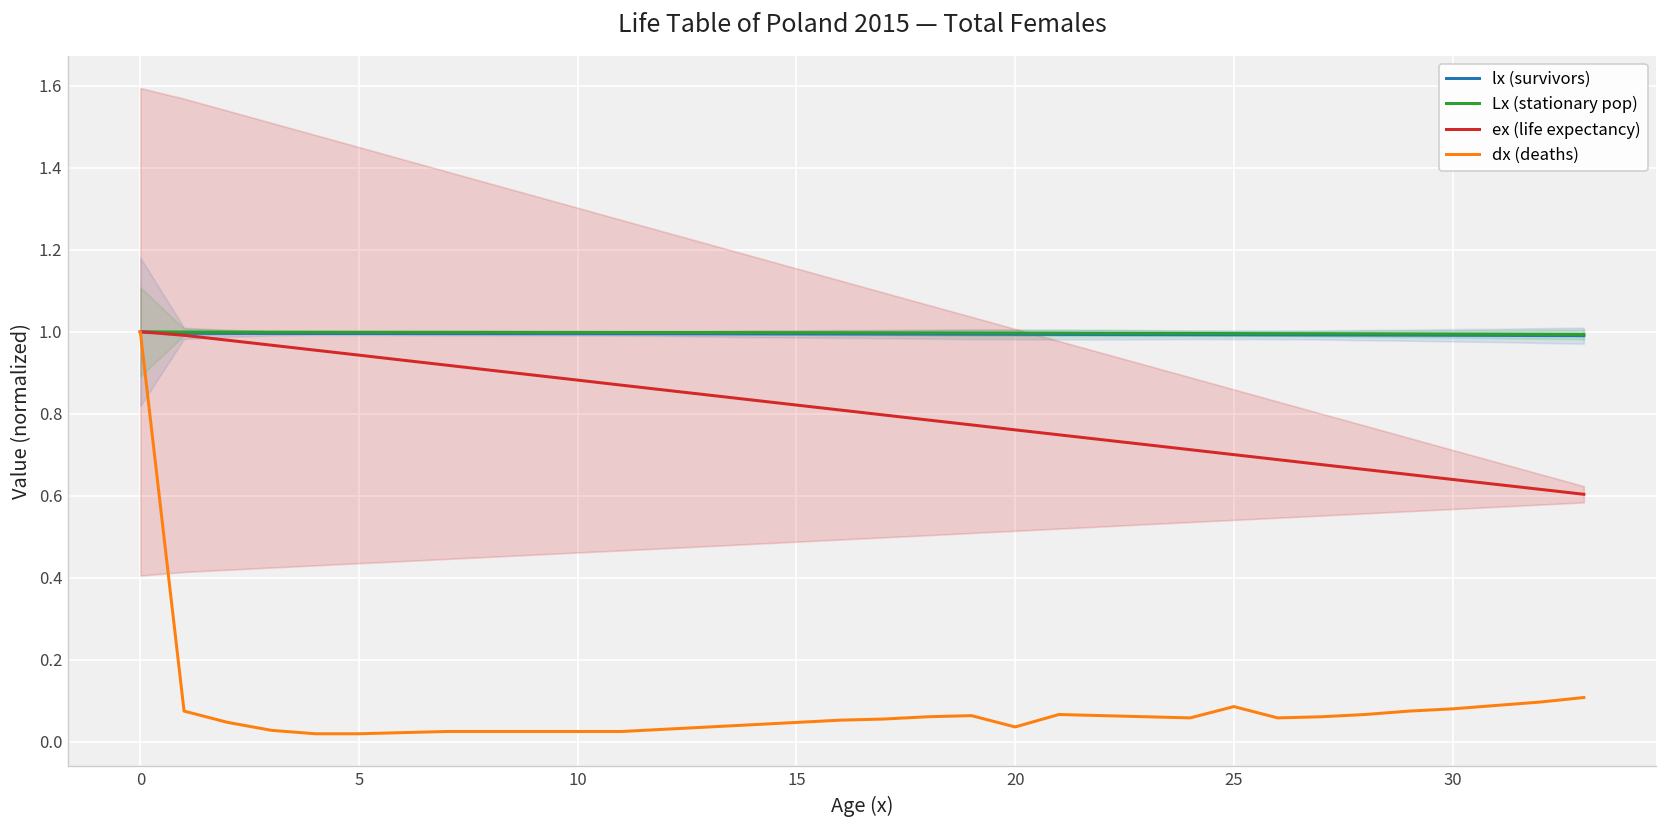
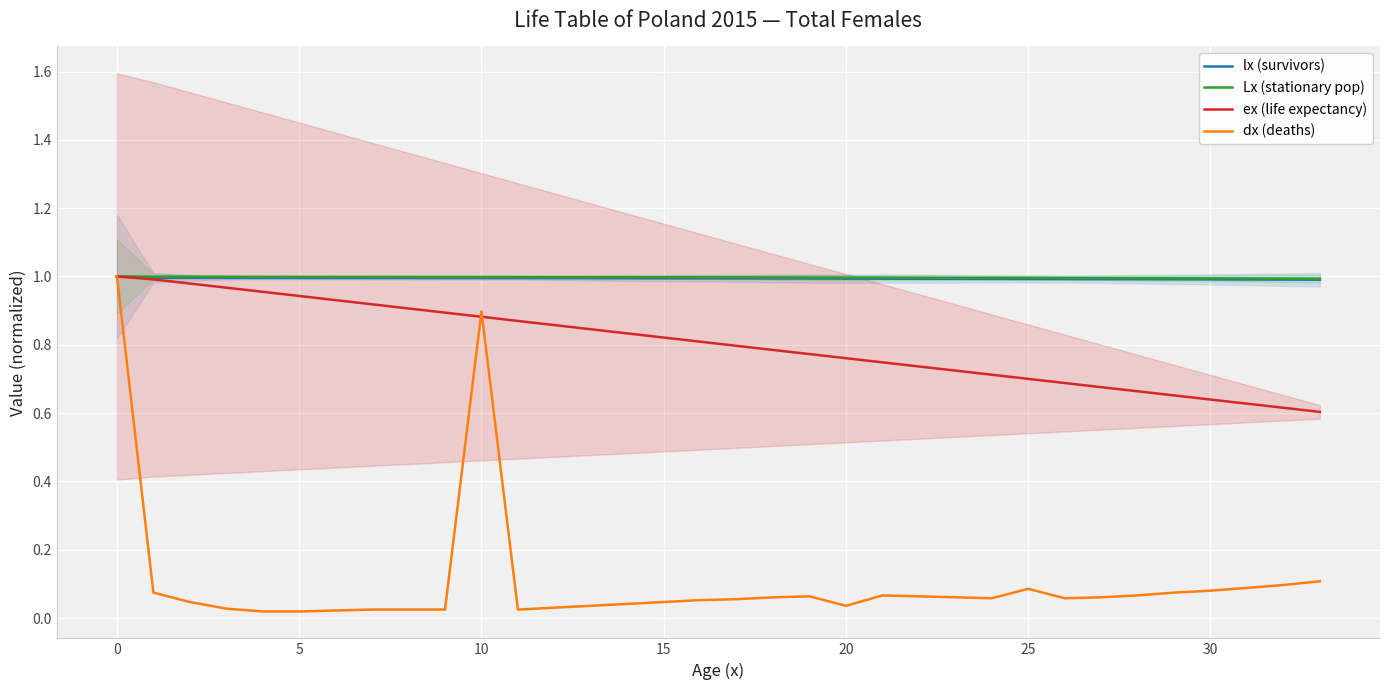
  {
    "dx (deaths)": {
      "5": 0.02,
-     "10": 0.02,
+     "10": 0.90,
      "15": 0.05,
      "20": 0.04,
      "25": 0.09,
      "30": 0.08
    }
  }
